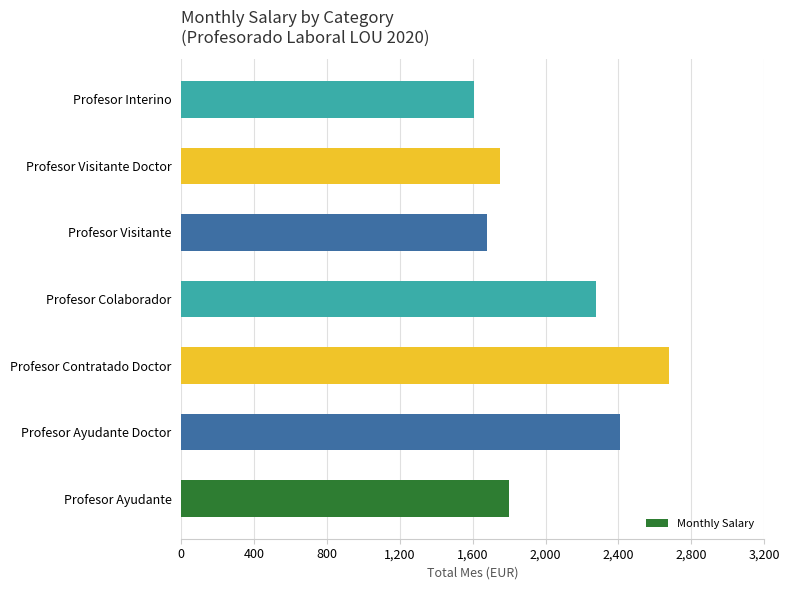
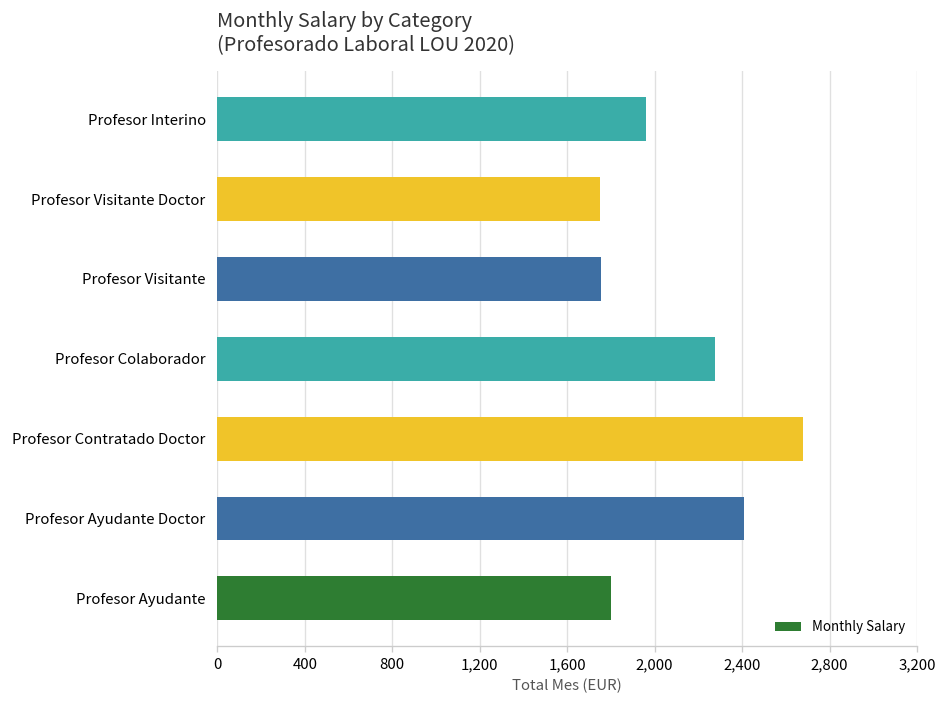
  {
-   "Profesor Interino": "1,610",
+   "Profesor Interino": "1,960",
    "Profesor Visitante Doctor": "1,750",
-   "Profesor Visitante": "1,680",
+   "Profesor Visitante": "1,760",
    "Profesor Colaborador": "2,280",
    "Profesor Contratado Doctor": "2,680",
    "Profesor Ayudante Doctor": "2,410",
    "Profesor Ayudante": "1,800"
  }
